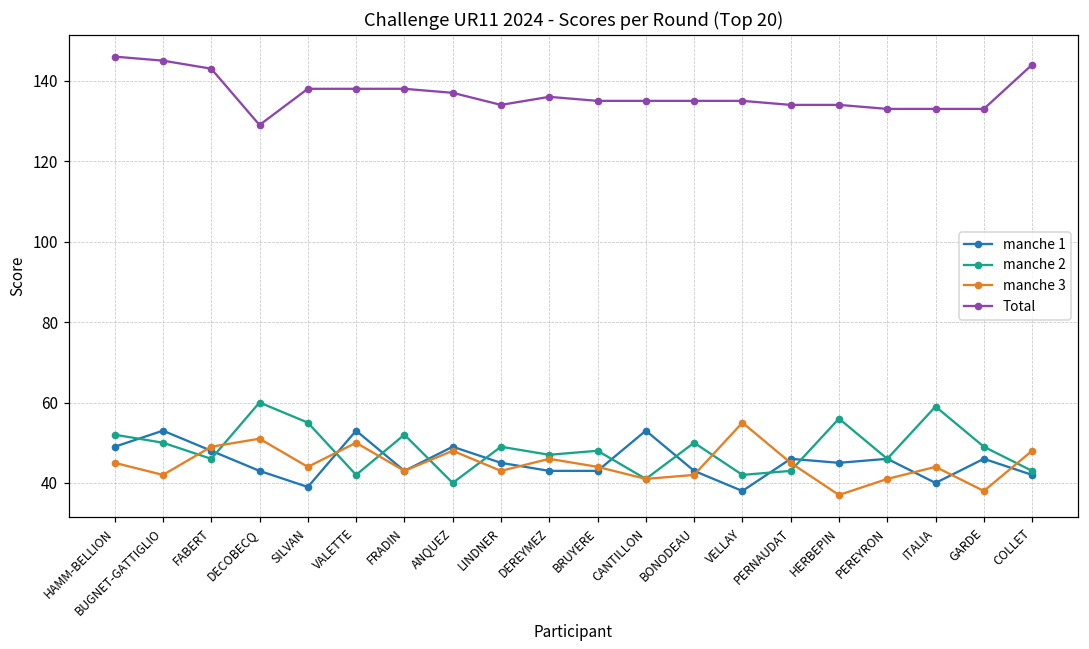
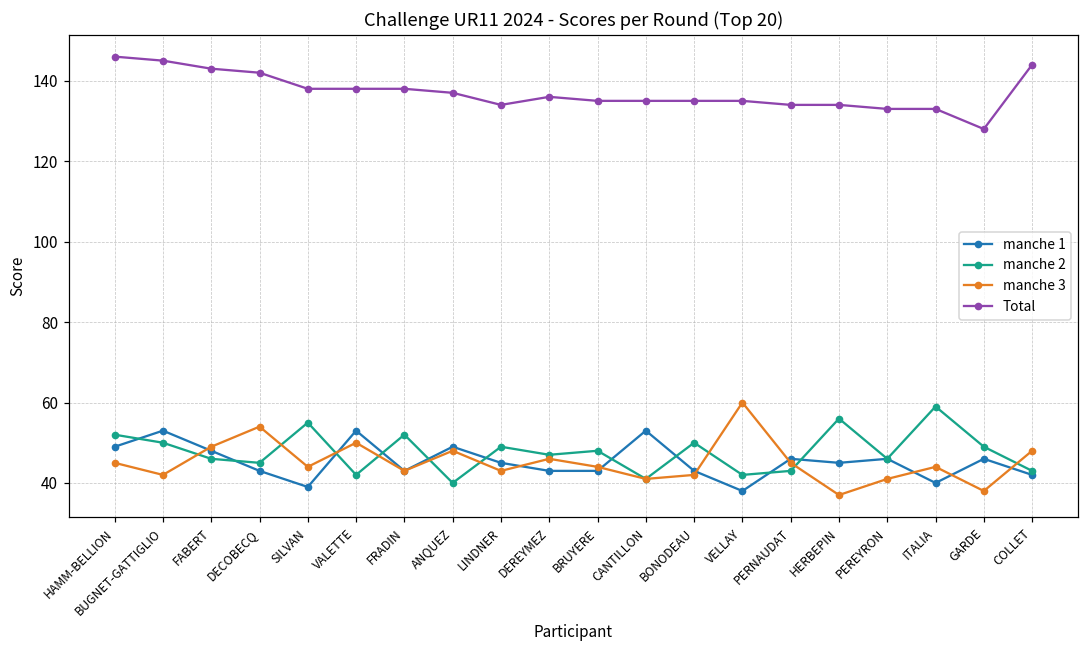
  {
    "manche 1": {
      "HAMM-BELLION": 49,
      "BUGNET-GATTIGLIO": 53,
      "FABERT": 48,
      "DECOBECQ": 43,
      "SILVAN": 39,
      "VALETTE": 53,
      "ANQUEZ": 49,
      "LINDNER": 45,
      "DEREYMEZ": 43,
      "BRUYERE": 43,
      "CANTILLON": 53,
      "BONODEAU": 43,
      "VELLAY": 38,
      "PERNAUDAT": 46,
      "HERBEPIN": 45,
      "ITALIA": 40,
      "GARDE": 46,
      "COLLET": 42
    },
    "manche 2": {
      "HAMM-BELLION": 52,
      "BUGNET-GATTIGLIO": 50,
      "FABERT": 46,
-     "DECOBECQ": 60,
+     "DECOBECQ": 45,
      "SILVAN": 55,
      "VALETTE": 42,
      "FRADIN": 52,
      "ANQUEZ": 40,
      "LINDNER": 49,
      "DEREYMEZ": 47,
      "BRUYERE": 48,
      "BONODEAU": 50,
      "VELLAY": 42,
      "PERNAUDAT": 43,
      "HERBEPIN": 56,
      "ITALIA": 59,
      "GARDE": 49,
      "COLLET": 43
    },
    "manche 3": {
      "HAMM-BELLION": 45,
      "BUGNET-GATTIGLIO": 42,
      "FABERT": 49,
-     "DECOBECQ": 51,
+     "DECOBECQ": 54,
      "SILVAN": 44,
      "VALETTE": 50,
      "ANQUEZ": 48,
      "LINDNER": 43,
      "DEREYMEZ": 46,
      "BRUYERE": 44,
      "BONODEAU": 42,
-     "VELLAY": 55,
+     "VELLAY": 60,
      "PERNAUDAT": 45,
      "HERBEPIN": 37,
      "PEREYRON": 41,
      "ITALIA": 44,
      "GARDE": 38,
      "COLLET": 48
    },
    "Total": {
      "HAMM-BELLION": 146,
      "BUGNET-GATTIGLIO": 145,
      "FABERT": 143,
-     "DECOBECQ": 129,
+     "DECOBECQ": 142,
      "SILVAN": 138,
      "VALETTE": 138,
      "FRADIN": 138,
      "ANQUEZ": 137,
      "LINDNER": 134,
      "DEREYMEZ": 136,
      "BRUYERE": 135,
      "CANTILLON": 135,
      "BONODEAU": 135,
      "VELLAY": 135,
      "PERNAUDAT": 134,
      "HERBEPIN": 134,
      "PEREYRON": 133,
      "ITALIA": 133,
-     "GARDE": 133,
+     "GARDE": 128,
      "COLLET": 144
    }
  }
